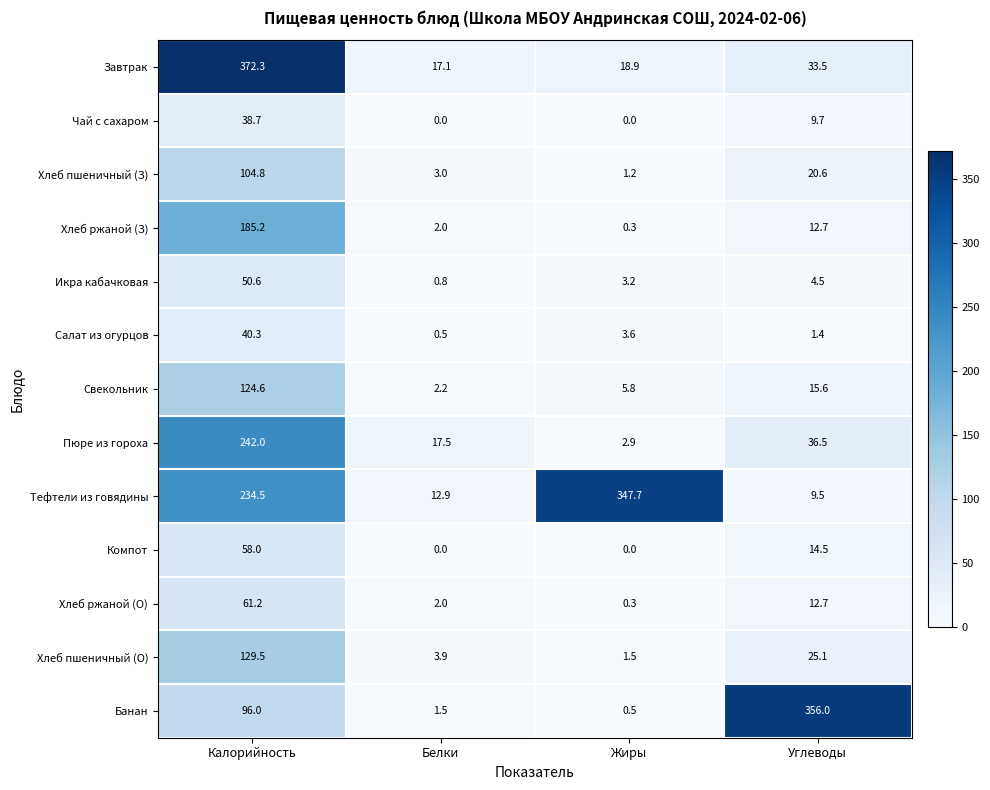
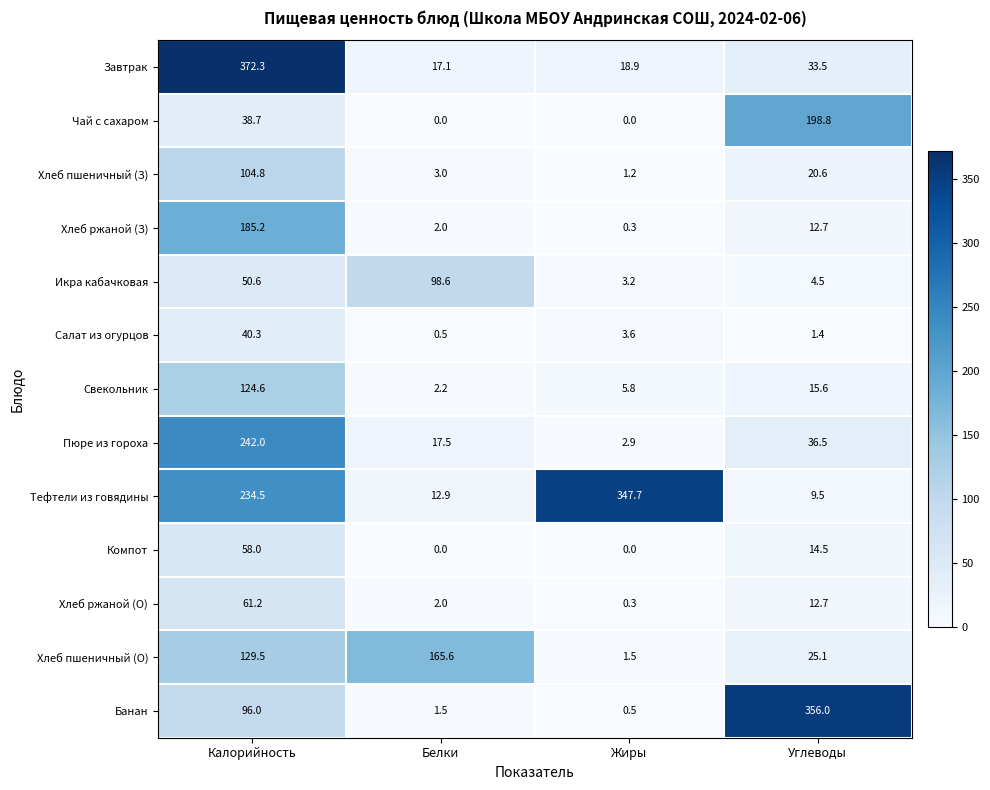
  {
    "Завтрак": {
      "Калорийность": 372.3,
      "Белки": 17.1,
      "Жиры": 18.9,
      "Углеводы": 33.5
    },
    "Чай с сахаром": {
      "Калорийность": 38.7,
      "Белки": 0.0,
      "Жиры": 0.0,
-     "Углеводы": 9.7
+     "Углеводы": 198.8
    },
    "Хлеб пшеничный (З)": {
      "Калорийность": 104.8,
      "Белки": 3.0,
      "Жиры": 1.2,
      "Углеводы": 20.6
    },
    "Хлеб ржаной (З)": {
      "Калорийность": 185.2,
      "Белки": 2.0,
      "Жиры": 0.3,
      "Углеводы": 12.7
    },
    "Икра кабачковая": {
      "Калорийность": 50.6,
-     "Белки": 0.8,
+     "Белки": 98.6,
      "Жиры": 3.2,
      "Углеводы": 4.5
    },
    "Салат из огурцов": {
      "Калорийность": 40.3,
      "Белки": 0.5,
      "Жиры": 3.6,
      "Углеводы": 1.4
    },
    "Свекольник": {
      "Калорийность": 124.6,
      "Белки": 2.2,
      "Жиры": 5.8,
      "Углеводы": 15.6
    },
    "Пюре из гороха": {
      "Калорийность": 242.0,
      "Белки": 17.5,
      "Жиры": 2.9,
      "Углеводы": 36.5
    },
    "Тефтели из говядины": {
      "Калорийность": 234.5,
      "Белки": 12.9,
      "Жиры": 347.7,
      "Углеводы": 9.5
    },
    "Компот": {
      "Калорийность": 58.0,
      "Белки": 0.0,
      "Жиры": 0.0,
      "Углеводы": 14.5
    },
    "Хлеб ржаной (О)": {
      "Калорийность": 61.2,
      "Белки": 2.0,
      "Жиры": 0.3,
      "Углеводы": 12.7
    },
    "Хлеб пшеничный (О)": {
      "Калорийность": 129.5,
-     "Белки": 3.9,
+     "Белки": 165.6,
      "Жиры": 1.5,
      "Углеводы": 25.1
    },
    "Банан": {
      "Калорийность": 96.0,
      "Белки": 1.5,
      "Жиры": 0.5,
      "Углеводы": 356.0
    }
  }
